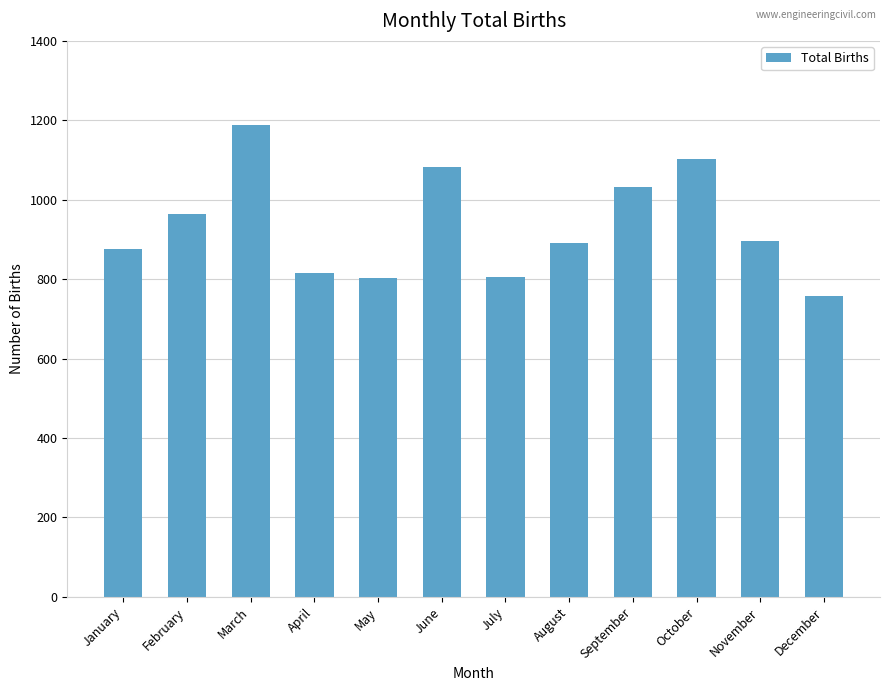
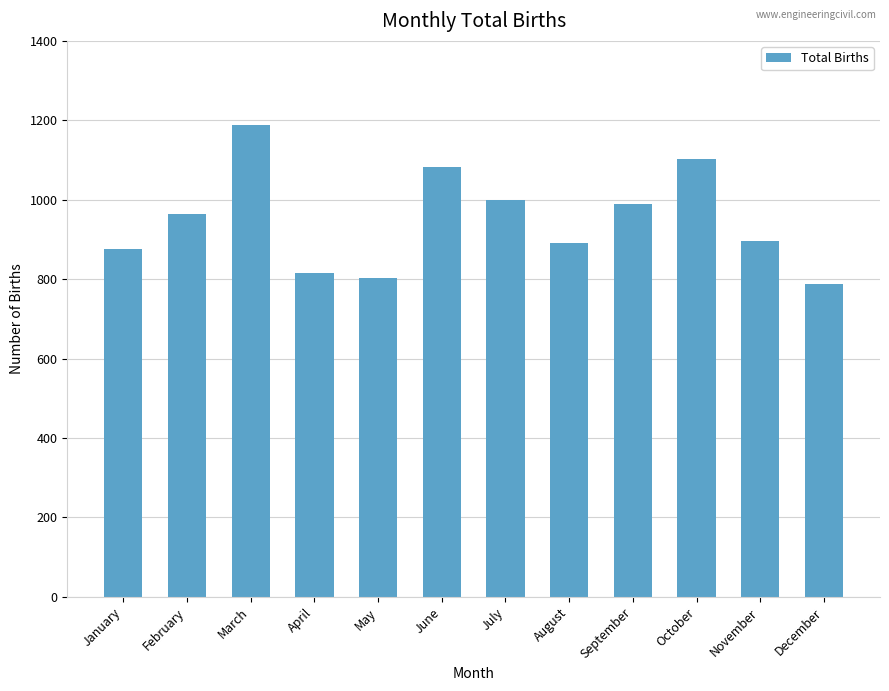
  {
    "January": 880,
    "February": 960,
    "March": 1190,
    "April": 820,
    "May": 800,
    "June": 1080,
-   "July": 810,
+   "July": 1000,
    "August": 890,
-   "September": 1030,
+   "September": 990,
    "October": 1100,
    "November": 900,
-   "December": 760
+   "December": 790
  }
